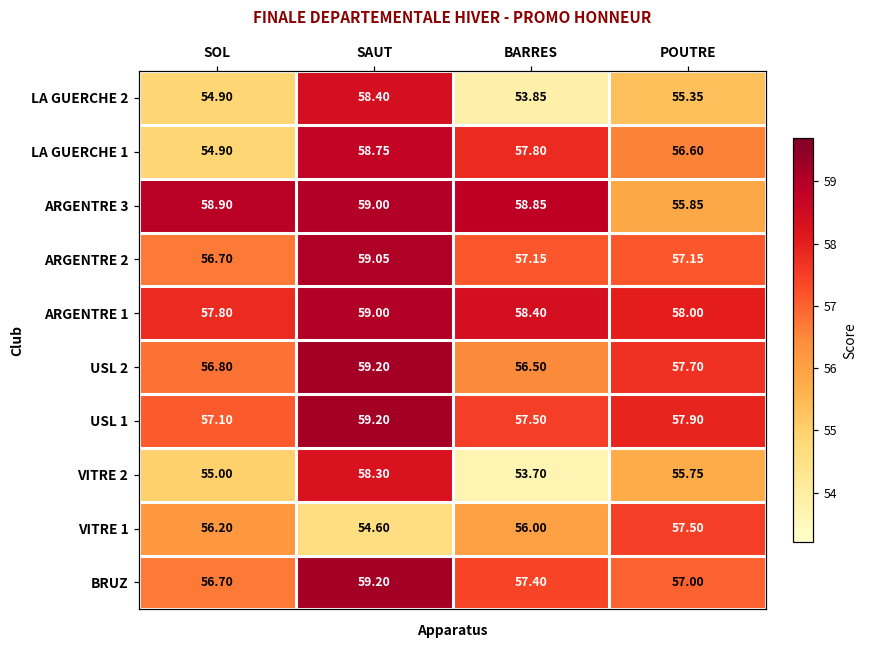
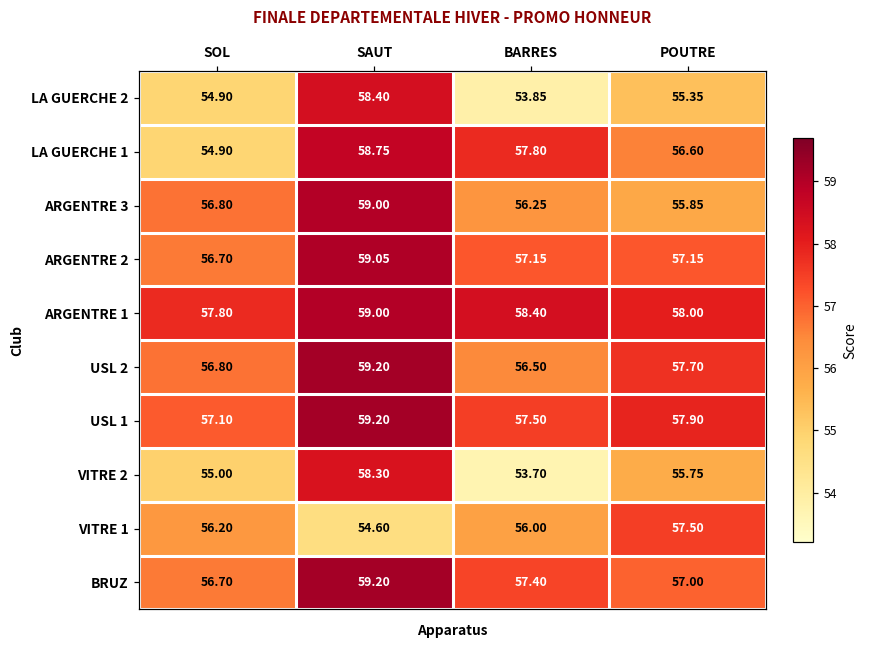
  {
    "LA GUERCHE 2": {
      "SOL": 54.90,
      "SAUT": 58.40,
      "BARRES": 53.85,
      "POUTRE": 55.35
    },
    "LA GUERCHE 1": {
      "SOL": 54.90,
      "SAUT": 58.75,
      "BARRES": 57.80,
      "POUTRE": 56.60
    },
    "ARGENTRE 3": {
-     "SOL": 58.90,
+     "SOL": 56.80,
      "SAUT": 59.00,
-     "BARRES": 58.85,
+     "BARRES": 56.25,
      "POUTRE": 55.85
    },
    "ARGENTRE 2": {
      "SOL": 56.70,
      "SAUT": 59.05,
      "BARRES": 57.15,
      "POUTRE": 57.15
    },
    "ARGENTRE 1": {
      "SOL": 57.80,
      "SAUT": 59.00,
      "BARRES": 58.40,
      "POUTRE": 58.00
    },
    "USL 2": {
      "SOL": 56.80,
      "SAUT": 59.20,
      "BARRES": 56.50,
      "POUTRE": 57.70
    },
    "USL 1": {
      "SOL": 57.10,
      "SAUT": 59.20,
      "BARRES": 57.50,
      "POUTRE": 57.90
    },
    "VITRE 2": {
      "SOL": 55.00,
      "SAUT": 58.30,
      "BARRES": 53.70,
      "POUTRE": 55.75
    },
    "VITRE 1": {
      "SOL": 56.20,
      "SAUT": 54.60,
      "BARRES": 56.00,
      "POUTRE": 57.50
    },
    "BRUZ": {
      "SOL": 56.70,
      "SAUT": 59.20,
      "BARRES": 57.40,
      "POUTRE": 57.00
    }
  }
